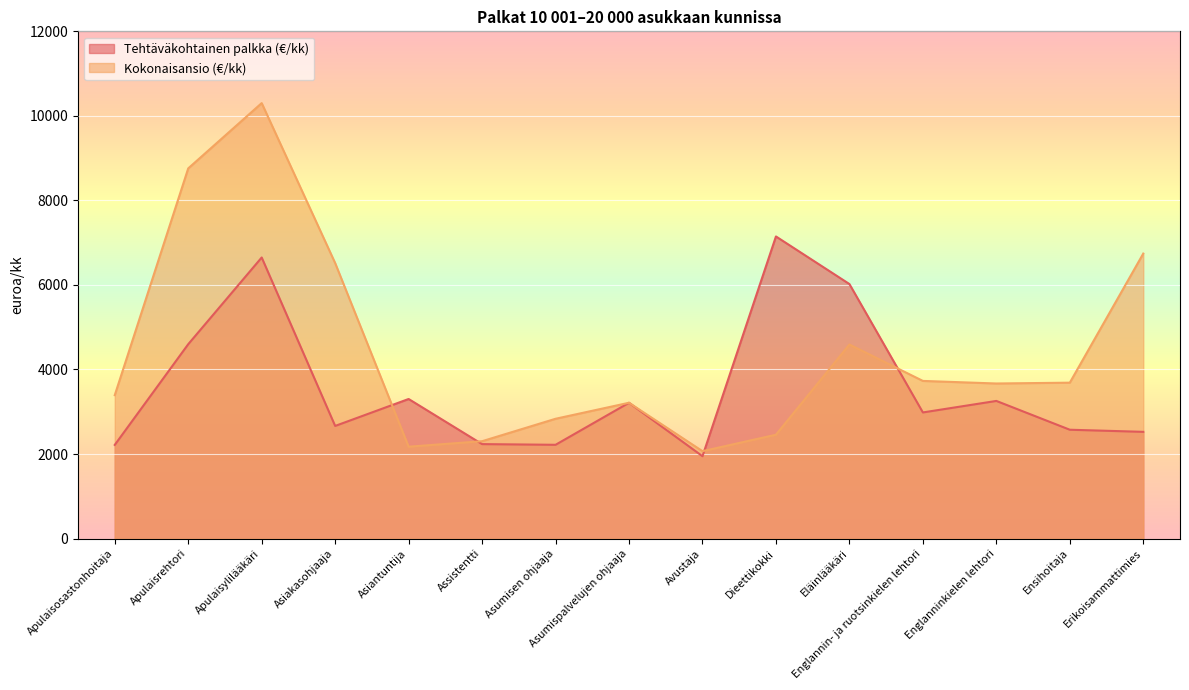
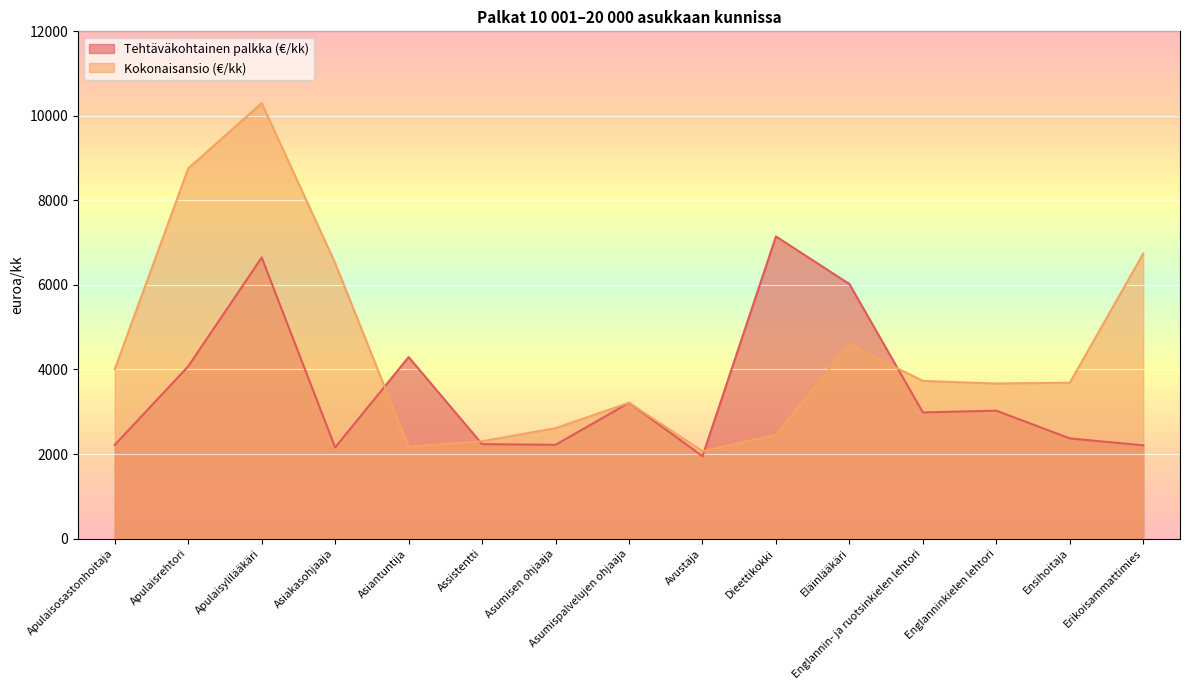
  {
    "Tehtäväkohtainen palkka (€/kk)": {
      "Apulaisosastonhoitaja": 2200,
-     "Apulaisrehtori": 4600,
+     "Apulaisrehtori": 4100,
      "Apulaisylilääkäri": 6600,
-     "Asiakasohjaaja": 2700,
-     "Asiantuntija": 3300,
+     "Asiakasohjaaja": 2200,
+     "Asiantuntija": 4300,
      "Assistentti": 2200,
      "Asumisen ohjaaja": 2200,
      "Avustaja": 1900,
      "Dieettikokki": 7100,
      "Eläinlääkäri": 6000,
      "Englannin- ja ruotsinkielen lehtori": 3000,
-     "Englanninkielen lehtori": 3300,
-     "Ensihoitaja": 2600,
-     "Erikoisammattimies": 2500
+     "Englanninkielen lehtori": 3000,
+     "Ensihoitaja": 2400,
+     "Erikoisammattimies": 2200
    },
    "Kokonaisansio (€/kk)": {
-     "Apulaisosastonhoitaja": 3400,
+     "Apulaisosastonhoitaja": 4000,
      "Apulaisrehtori": 8800,
      "Apulaisylilääkäri": 10300,
      "Asiakasohjaaja": 6500,
      "Asiantuntija": 2200,
      "Assistentti": 2300,
-     "Asumisen ohjaaja": 2800,
+     "Asumisen ohjaaja": 2600,
      "Avustaja": 2100,
      "Dieettikokki": 2500,
      "Eläinlääkäri": 4600,
      "Englannin- ja ruotsinkielen lehtori": 3700,
      "Englanninkielen lehtori": 3700,
      "Ensihoitaja": 3700,
      "Erikoisammattimies": 6700
    }
  }
